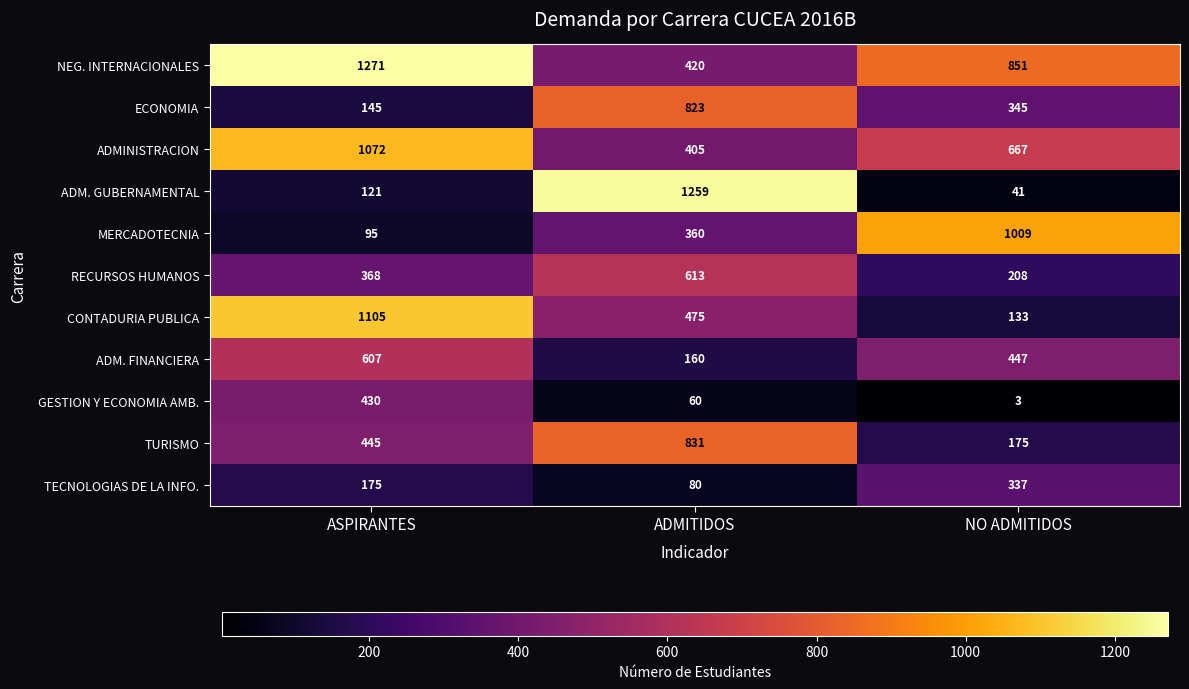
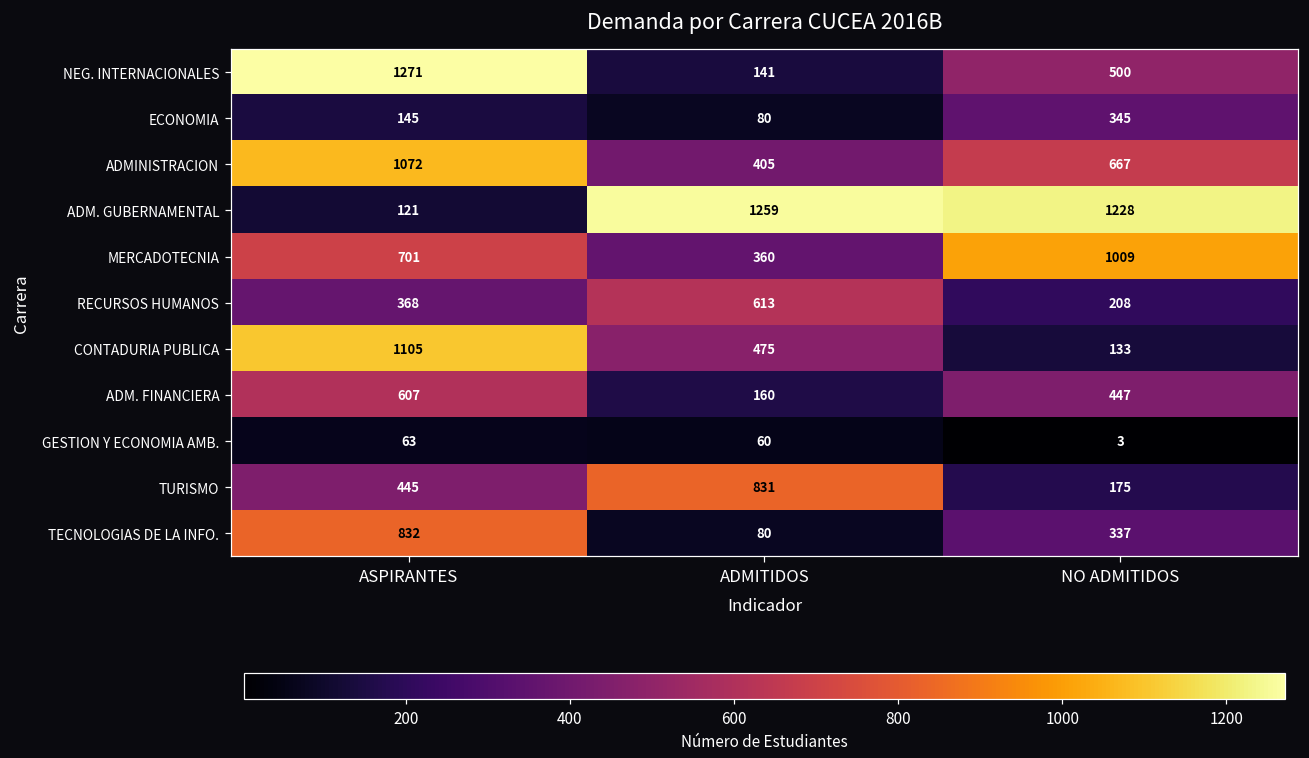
  {
    "NEG. INTERNACIONALES": {
      "ASPIRANTES": 1271,
-     "ADMITIDOS": 420,
-     "NO ADMITIDOS": 851
+     "ADMITIDOS": 141,
+     "NO ADMITIDOS": 500
    },
    "ECONOMIA": {
      "ASPIRANTES": 145,
-     "ADMITIDOS": 823,
+     "ADMITIDOS": 80,
      "NO ADMITIDOS": 345
    },
    "ADMINISTRACION": {
      "ASPIRANTES": 1072,
      "ADMITIDOS": 405,
      "NO ADMITIDOS": 667
    },
    "ADM. GUBERNAMENTAL": {
      "ASPIRANTES": 121,
      "ADMITIDOS": 1259,
-     "NO ADMITIDOS": 41
+     "NO ADMITIDOS": 1228
    },
    "MERCADOTECNIA": {
-     "ASPIRANTES": 95,
+     "ASPIRANTES": 701,
      "ADMITIDOS": 360,
      "NO ADMITIDOS": 1009
    },
    "RECURSOS HUMANOS": {
      "ASPIRANTES": 368,
      "ADMITIDOS": 613,
      "NO ADMITIDOS": 208
    },
    "CONTADURIA PUBLICA": {
      "ASPIRANTES": 1105,
      "ADMITIDOS": 475,
      "NO ADMITIDOS": 133
    },
    "ADM. FINANCIERA": {
      "ASPIRANTES": 607,
      "ADMITIDOS": 160,
      "NO ADMITIDOS": 447
    },
    "GESTION Y ECONOMIA AMB.": {
-     "ASPIRANTES": 430,
+     "ASPIRANTES": 63,
      "ADMITIDOS": 60,
      "NO ADMITIDOS": 3
    },
    "TURISMO": {
      "ASPIRANTES": 445,
      "ADMITIDOS": 831,
      "NO ADMITIDOS": 175
    },
    "TECNOLOGIAS DE LA INFO.": {
-     "ASPIRANTES": 175,
+     "ASPIRANTES": 832,
      "ADMITIDOS": 80,
      "NO ADMITIDOS": 337
    }
  }
